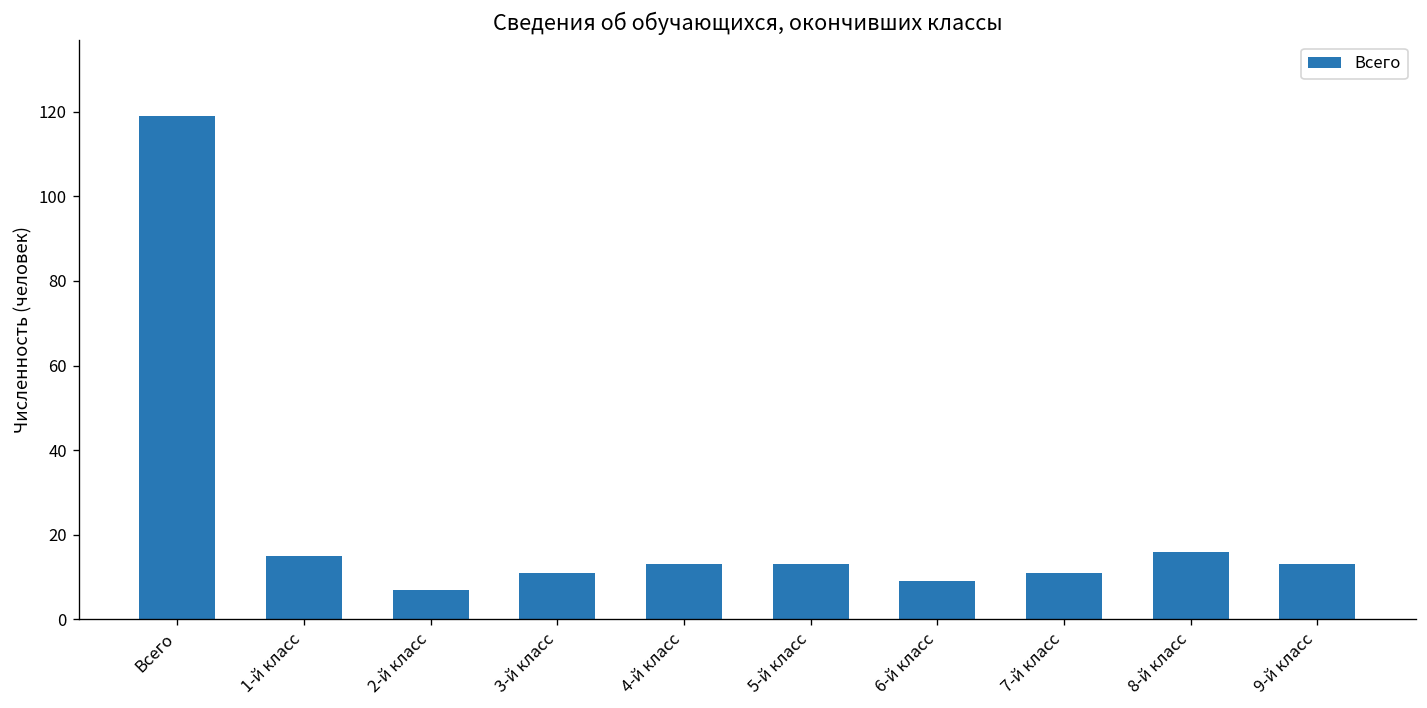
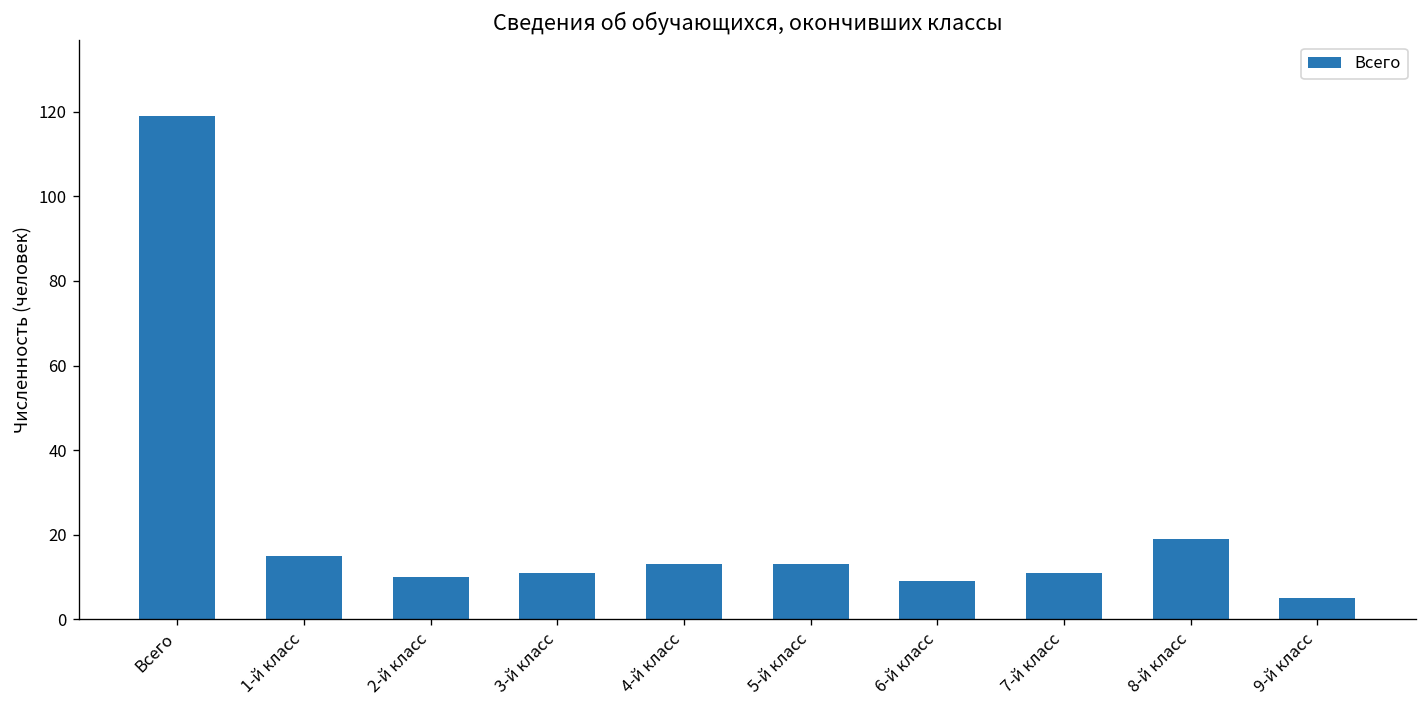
  {
    "Всего": 119,
    "1-й класс": 15,
-   "2-й класс": 7,
+   "2-й класс": 10,
    "3-й класс": 11,
    "4-й класс": 13,
    "5-й класс": 13,
    "6-й класс": 9,
    "7-й класс": 11,
-   "8-й класс": 16,
-   "9-й класс": 13
+   "8-й класс": 19,
+   "9-й класс": 5
  }
